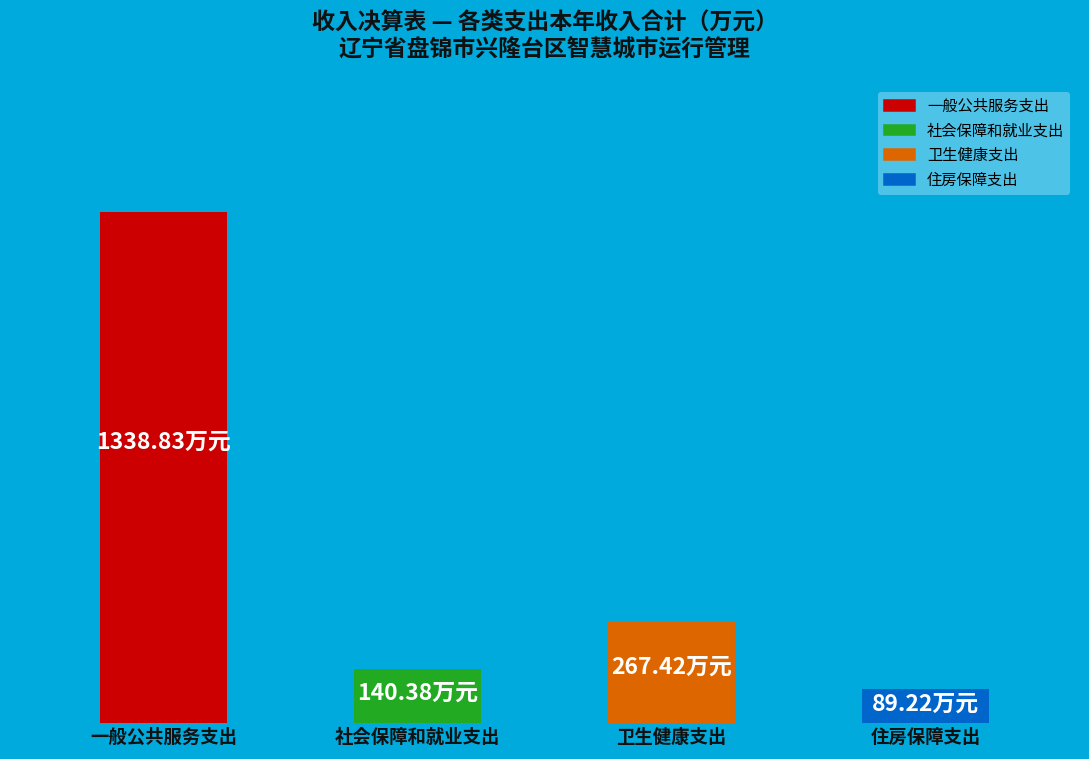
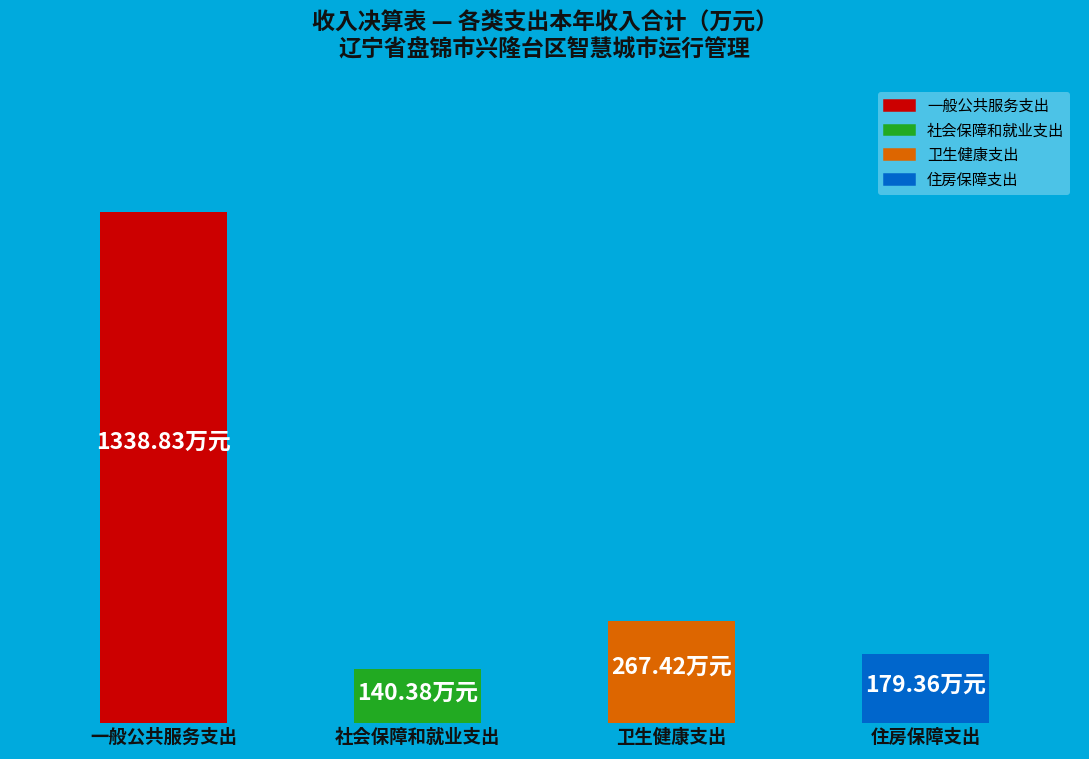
  {
    "一般公共服务支出": 1338.83,
    "社会保障和就业支出": 140.38,
    "卫生健康支出": 267.42,
-   "住房保障支出": 89.22
+   "住房保障支出": 179.36
  }
